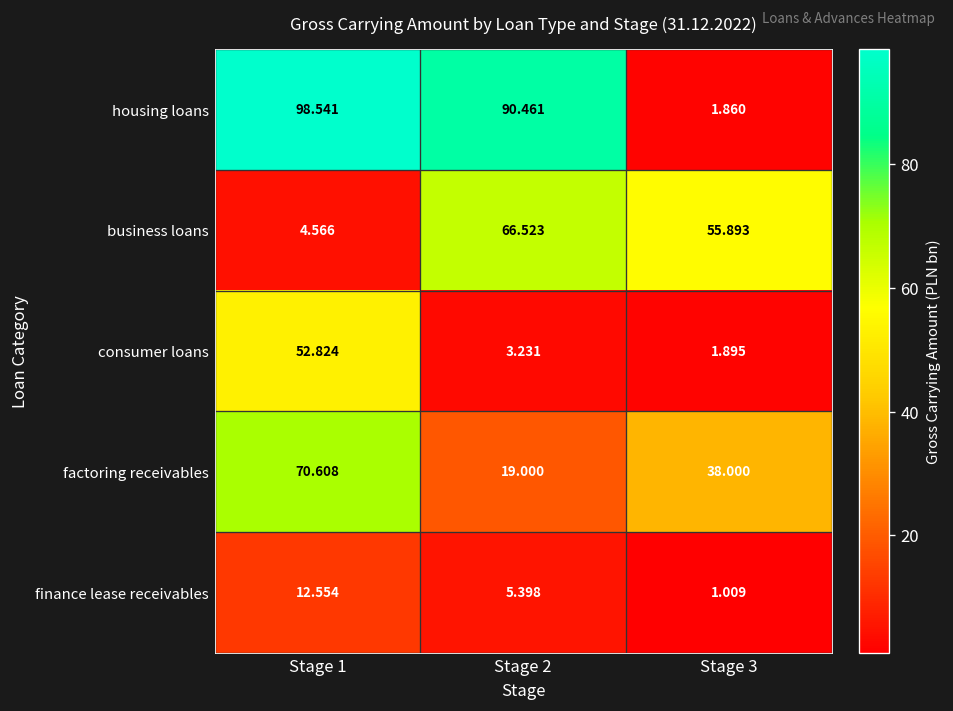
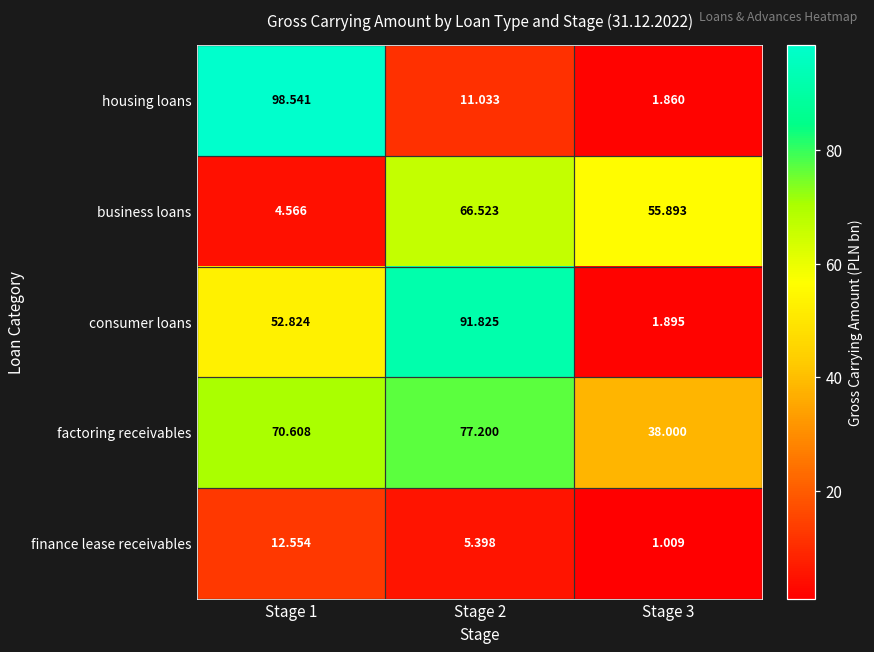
  {
    "housing loans": {
      "Stage 1": 98.541,
-     "Stage 2": 90.461,
+     "Stage 2": 11.033,
      "Stage 3": 1.860
    },
    "business loans": {
      "Stage 1": 4.566,
      "Stage 2": 66.523,
      "Stage 3": 55.893
    },
    "consumer loans": {
      "Stage 1": 52.824,
-     "Stage 2": 3.231,
+     "Stage 2": 91.825,
      "Stage 3": 1.895
    },
    "factoring receivables": {
      "Stage 1": 70.608,
-     "Stage 2": 19.000,
+     "Stage 2": 77.200,
      "Stage 3": 38.000
    },
    "finance lease receivables": {
      "Stage 1": 12.554,
      "Stage 2": 5.398,
      "Stage 3": 1.009
    }
  }
